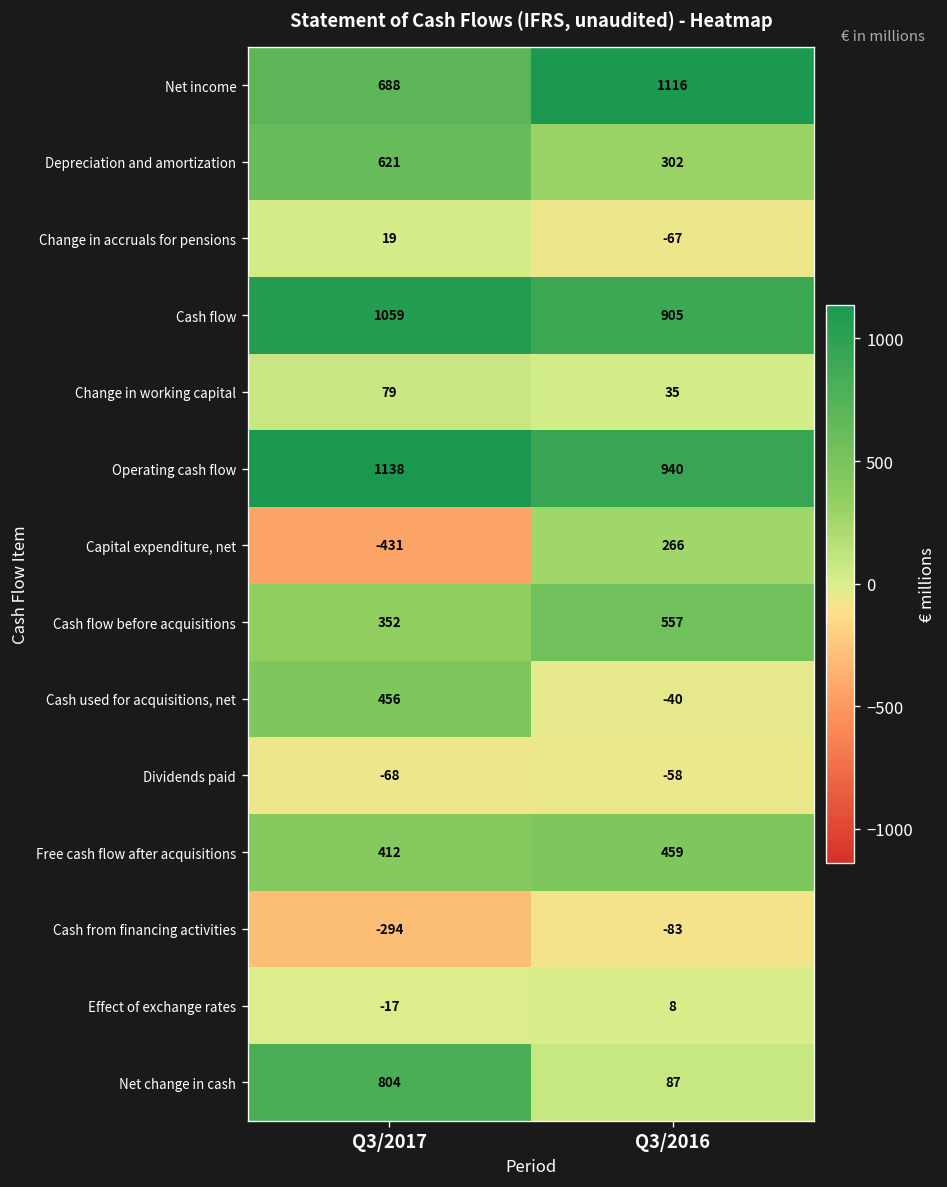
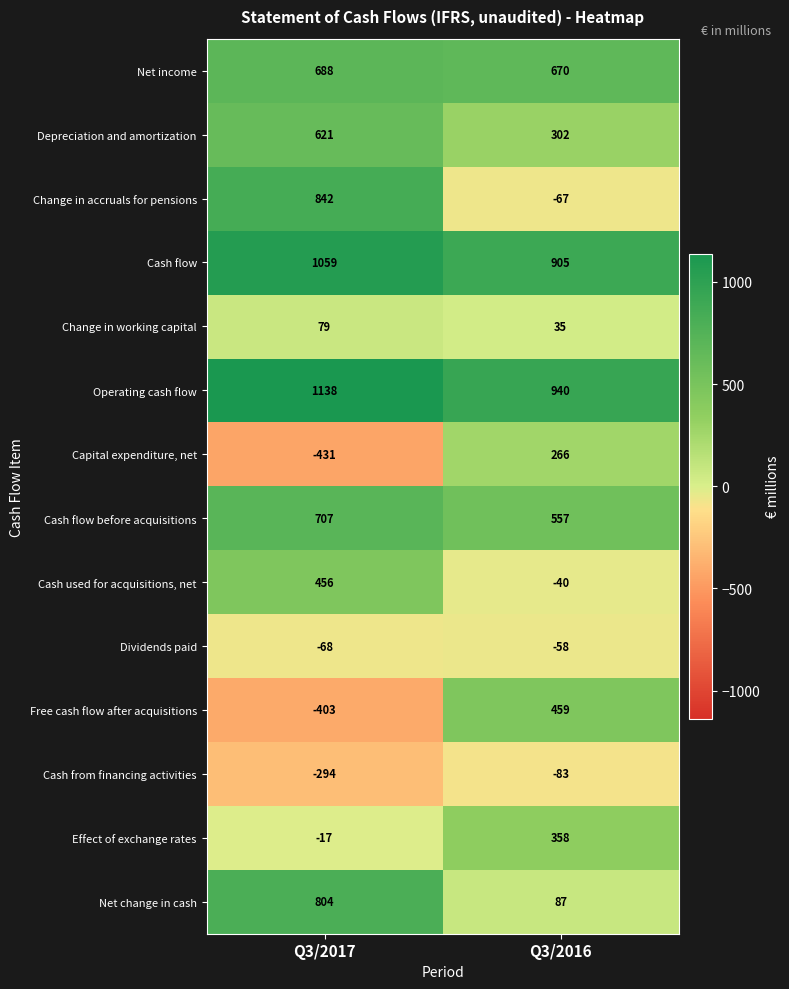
  {
    "Net income": {
      "Q3/2017": 688,
-     "Q3/2016": 1116
+     "Q3/2016": 670
    },
    "Depreciation and amortization": {
      "Q3/2017": 621,
      "Q3/2016": 302
    },
    "Change in accruals for pensions": {
-     "Q3/2017": 19,
+     "Q3/2017": 842,
      "Q3/2016": -67
    },
    "Cash flow": {
      "Q3/2017": 1059,
      "Q3/2016": 905
    },
    "Change in working capital": {
      "Q3/2017": 79,
      "Q3/2016": 35
    },
    "Operating cash flow": {
      "Q3/2017": 1138,
      "Q3/2016": 940
    },
    "Capital expenditure, net": {
      "Q3/2017": -431,
      "Q3/2016": 266
    },
    "Cash flow before acquisitions": {
-     "Q3/2017": 352,
+     "Q3/2017": 707,
      "Q3/2016": 557
    },
    "Cash used for acquisitions, net": {
      "Q3/2017": 456,
      "Q3/2016": -40
    },
    "Dividends paid": {
      "Q3/2017": -68,
      "Q3/2016": -58
    },
    "Free cash flow after acquisitions": {
-     "Q3/2017": 412,
+     "Q3/2017": -403,
      "Q3/2016": 459
    },
    "Cash from financing activities": {
      "Q3/2017": -294,
      "Q3/2016": -83
    },
    "Effect of exchange rates": {
      "Q3/2017": -17,
-     "Q3/2016": 8
+     "Q3/2016": 358
    },
    "Net change in cash": {
      "Q3/2017": 804,
      "Q3/2016": 87
    }
  }
